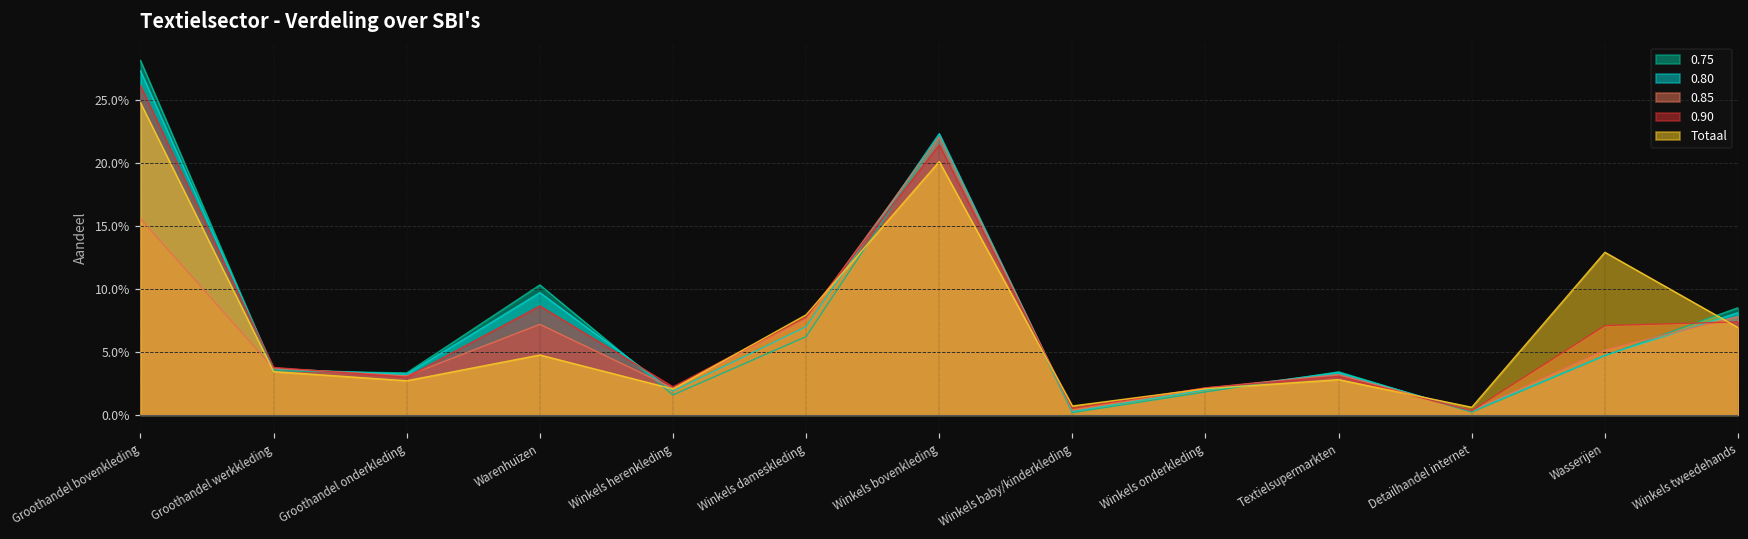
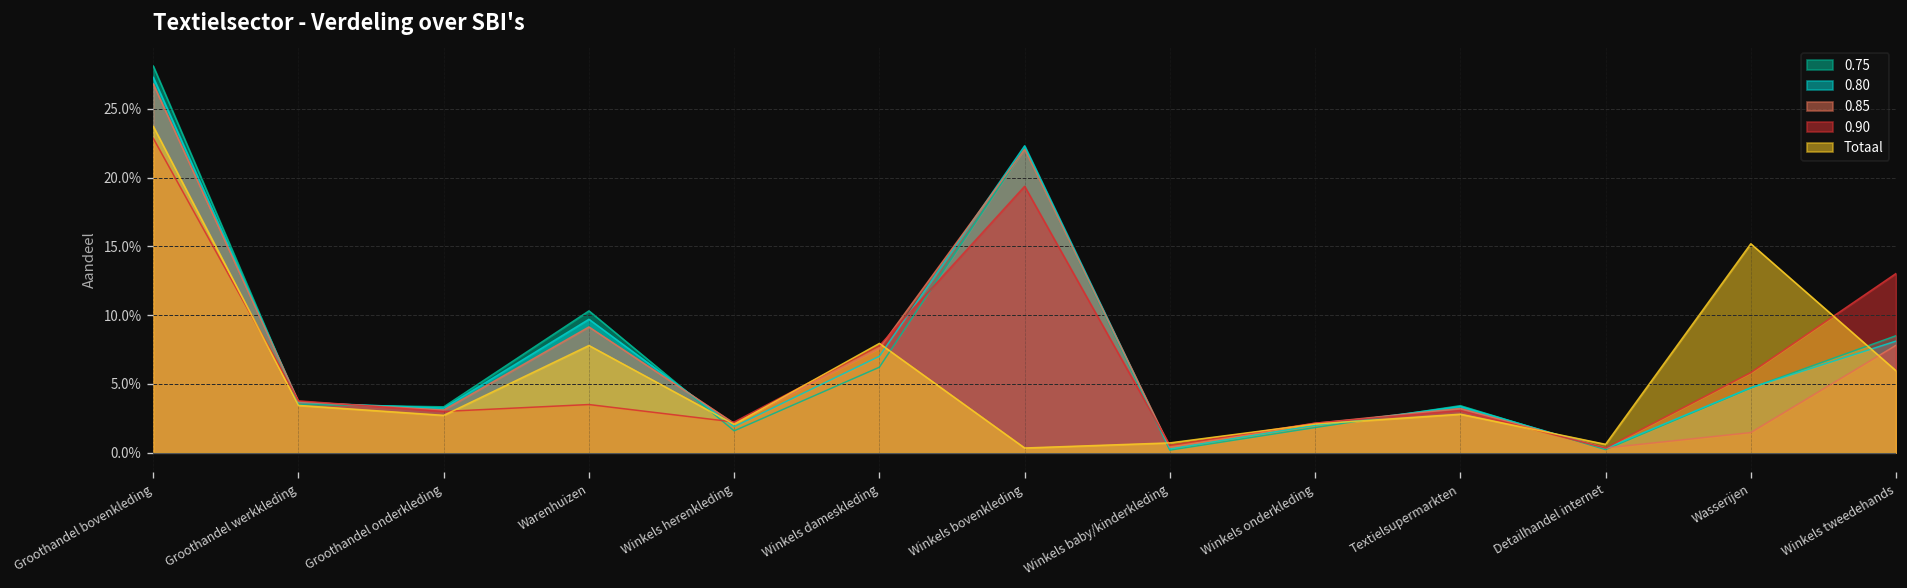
  {
    "0.85": {
-     "Groothandel bovenkleding": "15.6%",
-     "Warenhuizen": "7.2%",
-     "Wasserijen": "5.1%",
+     "Groothandel bovenkleding": "26.8%",
+     "Warenhuizen": "9.1%",
+     "Wasserijen": "1.5%",
      "Winkels tweedehands": "7.8%"
    },
    "0.90": {
-     "Groothandel bovenkleding": "26.1%",
-     "Warenhuizen": "8.6%",
-     "Winkels bovenkleding": "21.4%",
-     "Wasserijen": "7.1%",
-     "Winkels tweedehands": "7.4%"
+     "Groothandel bovenkleding": "22.9%",
+     "Warenhuizen": "3.5%",
+     "Winkels bovenkleding": "19.4%",
+     "Wasserijen": "5.8%",
+     "Winkels tweedehands": "13.0%"
    },
    "Totaal": {
-     "Groothandel bovenkleding": "24.8%",
+     "Groothandel bovenkleding": "23.7%",
      "Groothandel onderkleding": "2.7%",
-     "Warenhuizen": "4.8%",
-     "Winkels bovenkleding": "20.1%",
+     "Warenhuizen": "7.8%",
+     "Winkels bovenkleding": "0.3%",
      "Textielsupermarkten": "2.8%",
      "Detailhandel internet": "0.6%",
-     "Wasserijen": "12.9%",
-     "Winkels tweedehands": "6.9%"
+     "Wasserijen": "15.2%",
+     "Winkels tweedehands": "6.0%"
    }
  }
